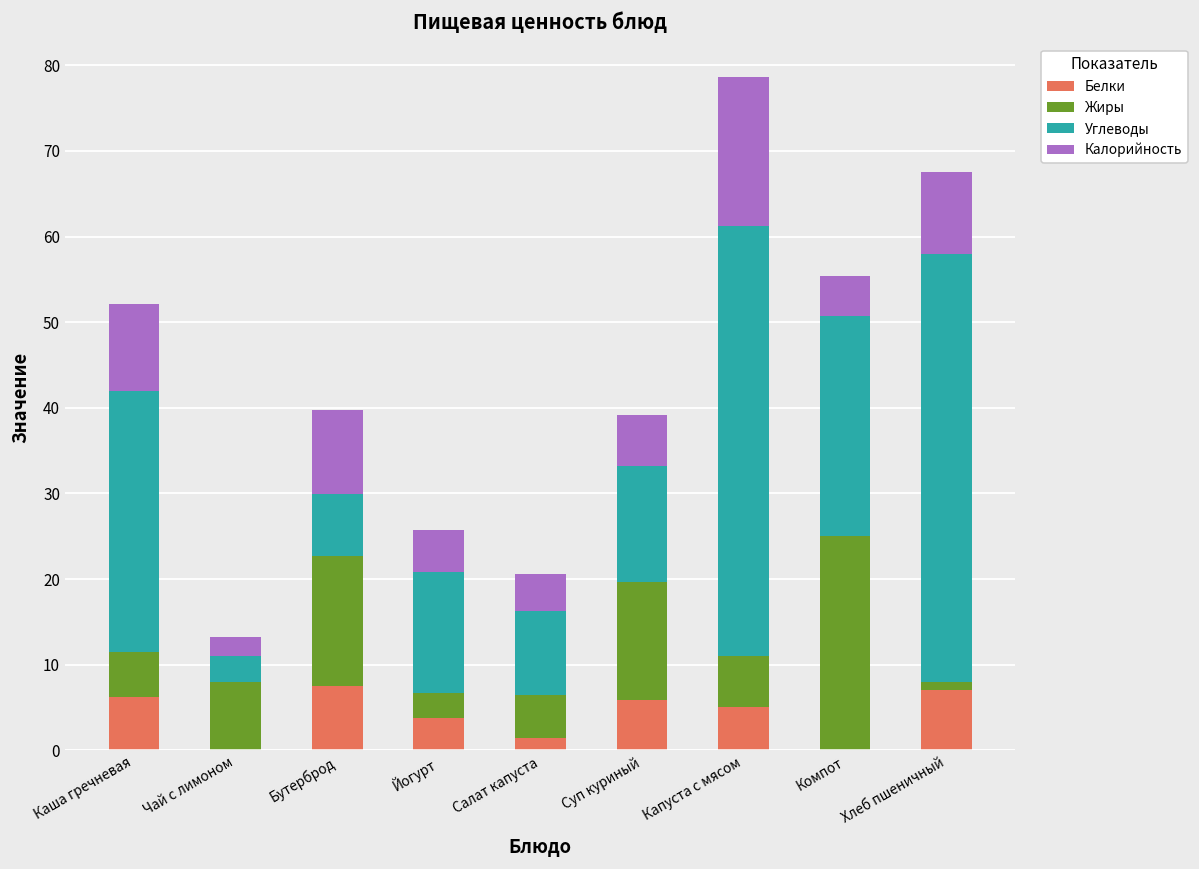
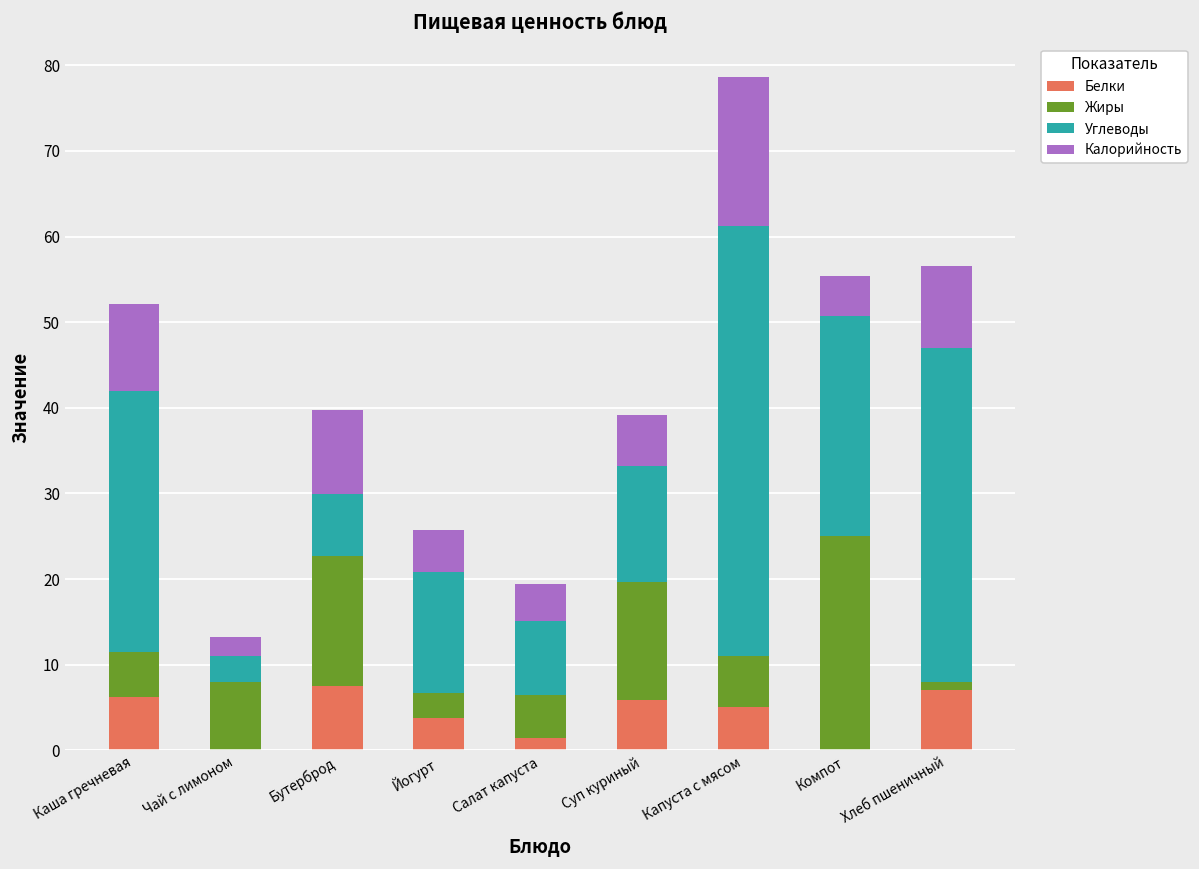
  {
    "Жиры": {
      "Каша гречневая": 5,
      "Чай с лимоном": 8,
      "Бутерброд": 15,
      "Йогурт": 3,
      "Салат капуста": 5,
      "Суп куриный": 14,
      "Капуста с мясом": 6,
      "Компот": 25,
      "Хлеб пшеничный": 1
    },
    "Углеводы": {
      "Каша гречневая": 31,
      "Чай с лимоном": 3,
      "Бутерброд": 7,
      "Йогурт": 14,
-     "Салат капуста": 10,
+     "Салат капуста": 9,
      "Суп куриный": 14,
      "Капуста с мясом": 50,
      "Компот": 26,
-     "Хлеб пшеничный": 50
+     "Хлеб пшеничный": 39
    },
    "Калорийность": {
      "Каша гречневая": 10,
      "Чай с лимоном": 2,
      "Бутерброд": 10,
      "Йогурт": 5,
      "Салат капуста": 4,
      "Суп куриный": 6,
      "Капуста с мясом": 17,
      "Компот": 5,
      "Хлеб пшеничный": 10
    }
  }
